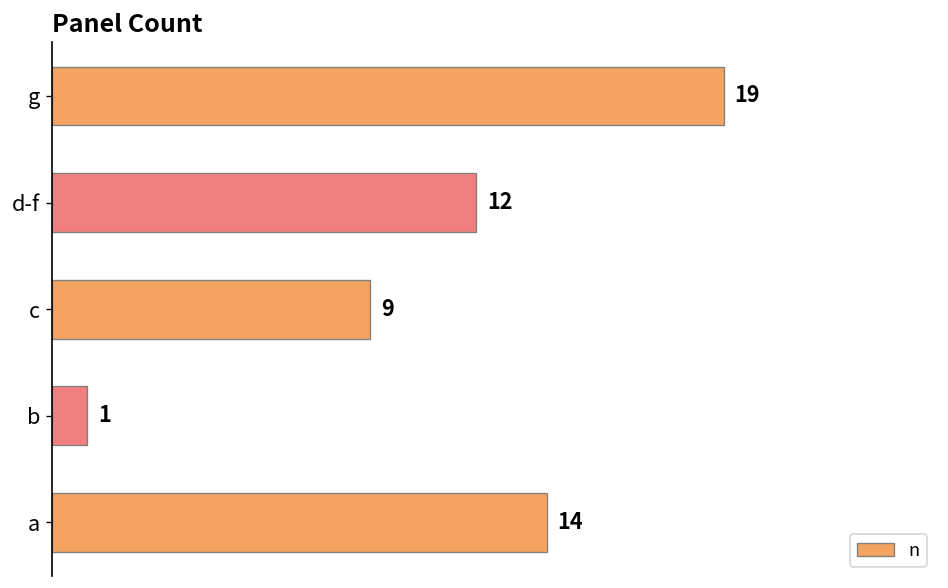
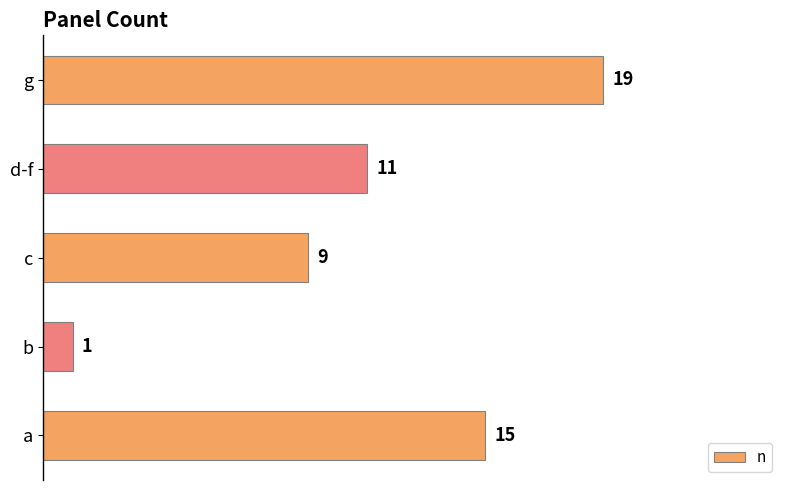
  {
    "g": 19,
-   "d-f": 12,
+   "d-f": 11,
    "c": 9,
    "b": 1,
-   "a": 14
+   "a": 15
  }
